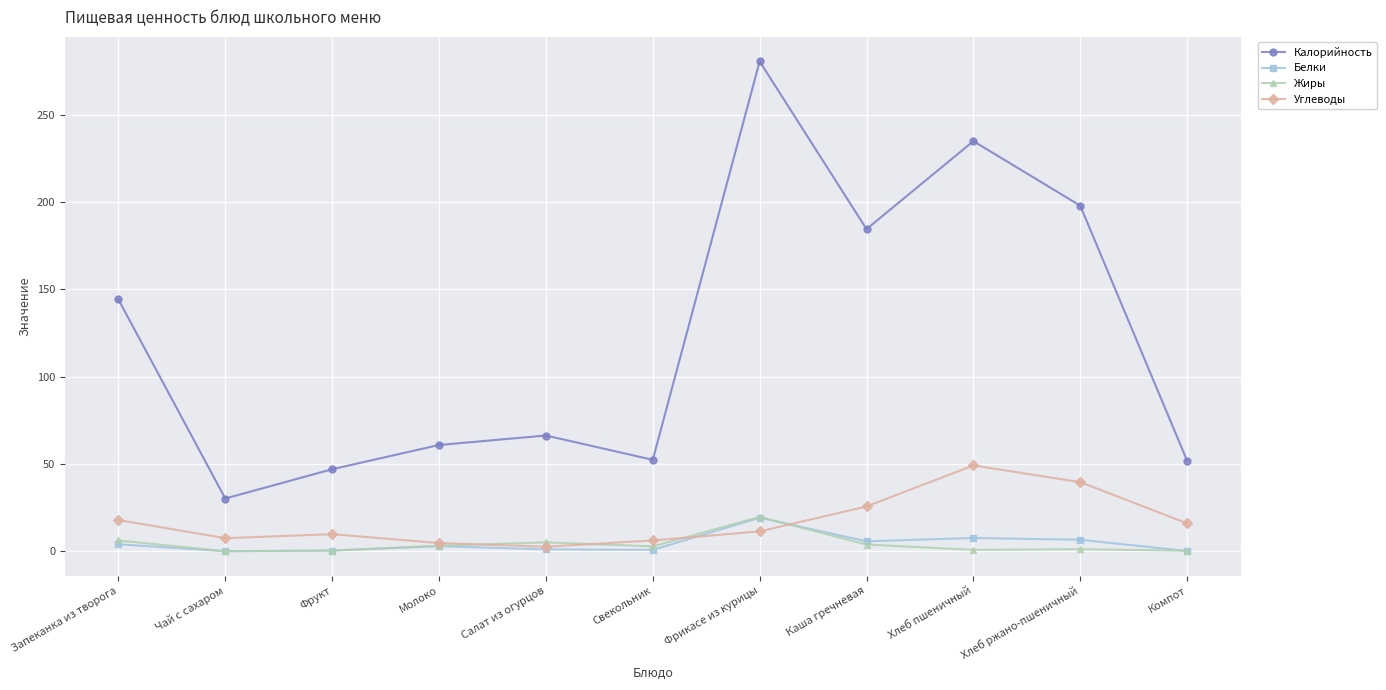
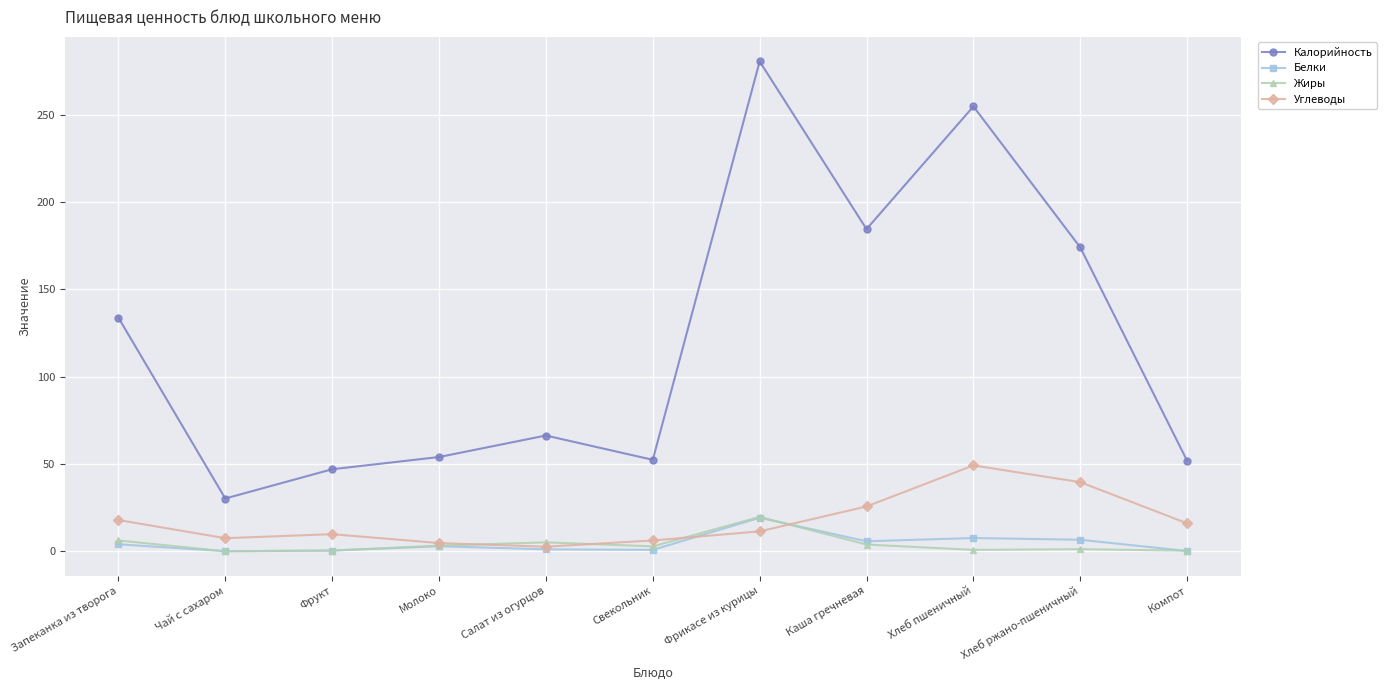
  {
    "Калорийность": {
-     "Запеканка из творога": 144,
+     "Запеканка из творога": 134,
      "Чай с сахаром": 30,
      "Фрукт": 47,
-     "Молоко": 61,
+     "Молоко": 54,
      "Салат из огурцов": 66,
      "Свекольник": 52,
      "Фрикасе из курицы": 281,
      "Каша гречневая": 185,
-     "Хлеб пшеничный": 235,
-     "Хлеб ржано-пшеничный": 198,
+     "Хлеб пшеничный": 255,
+     "Хлеб ржано-пшеничный": 174,
      "Компот": 52
    }
  }
